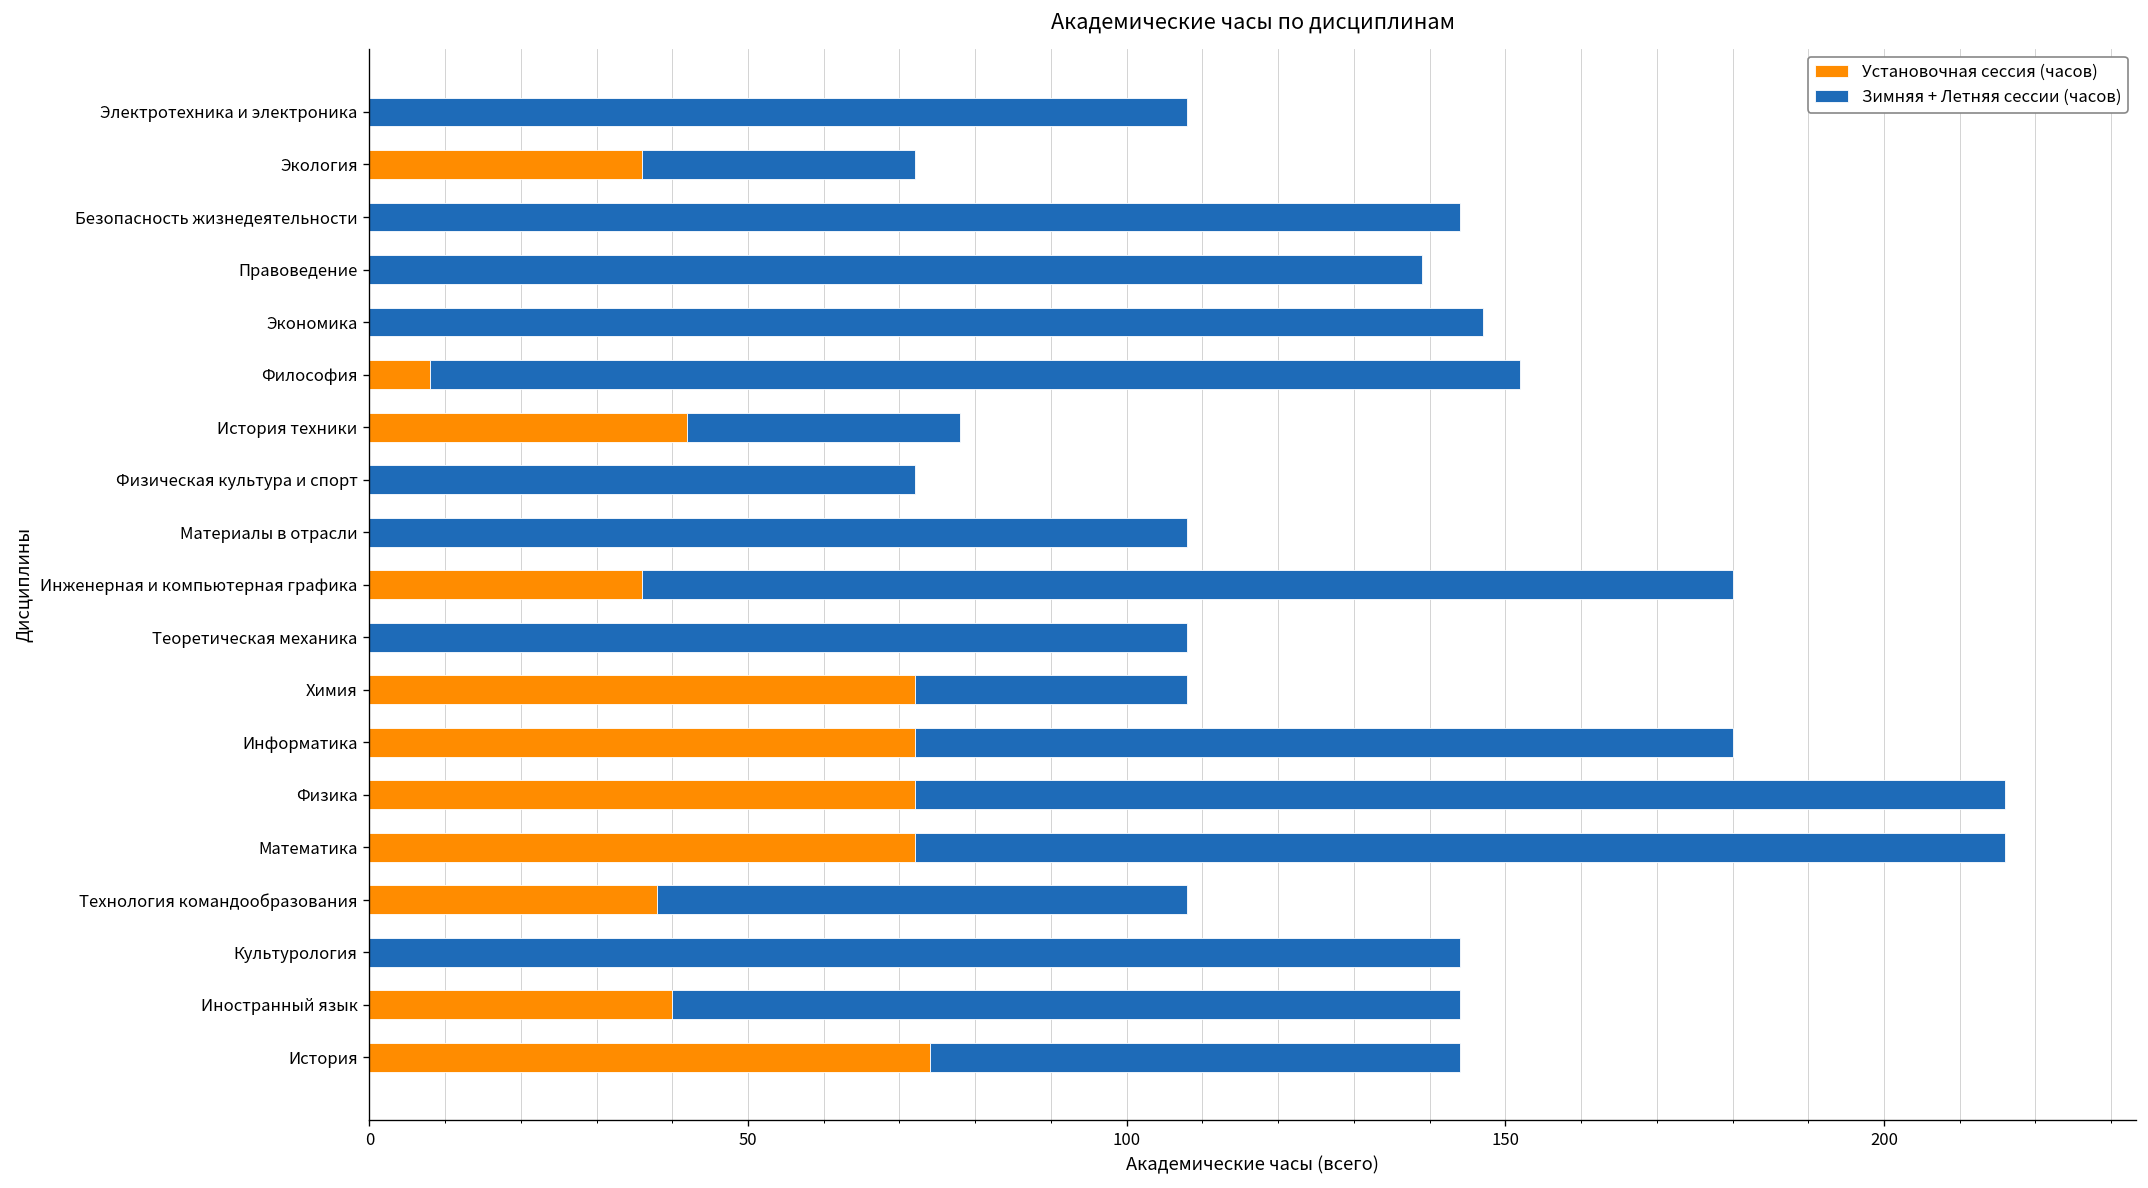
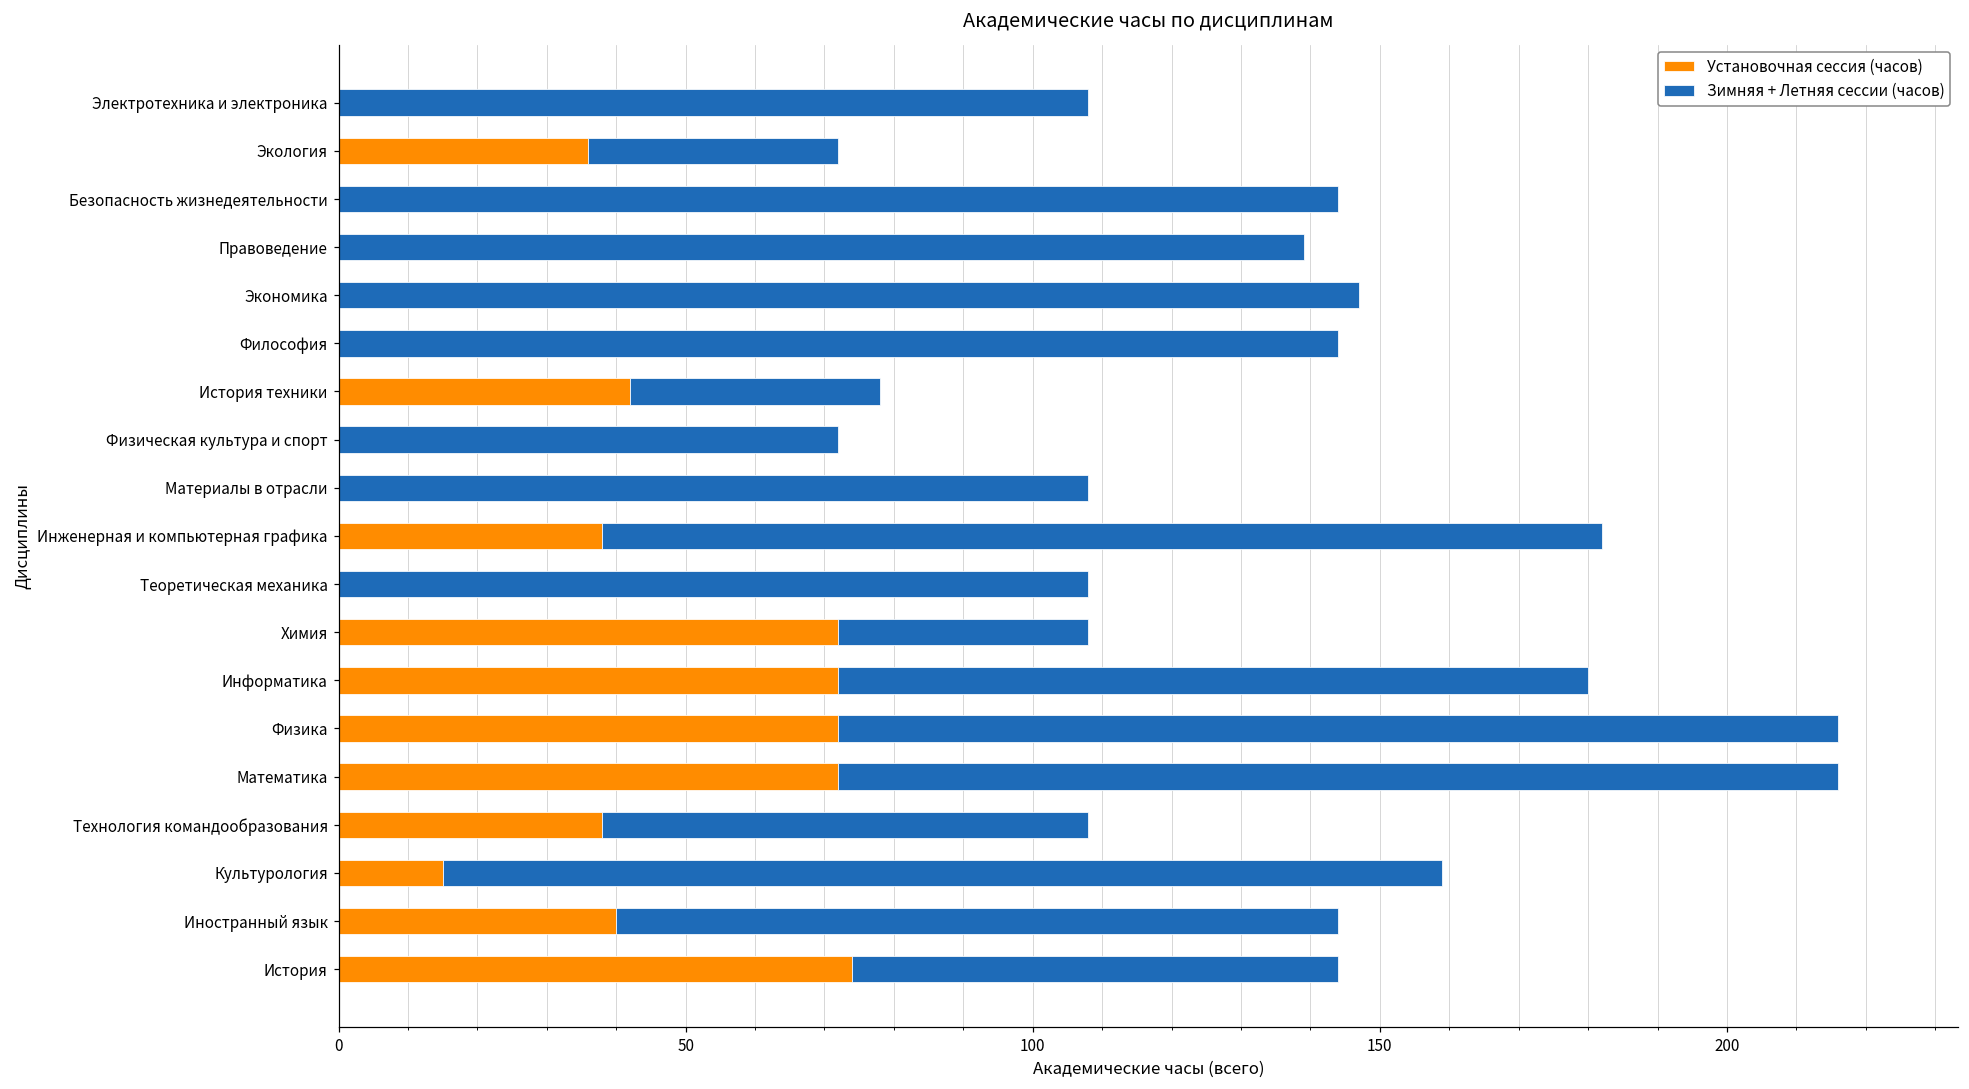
  {
    "Установочная сессия (часов)": {
      "Электротехника и электроника": 0,
      "Экология": 36,
      "Безопасность жизнедеятельности": 0,
      "Правоведение": 0,
      "Экономика": 0,
-     "Философия": 8,
+     "Философия": 0,
      "История техники": 42,
      "Физическая культура и спорт": 0,
      "Материалы в отрасли": 0,
-     "Инженерная и компьютерная графика": 36,
+     "Инженерная и компьютерная графика": 38,
      "Теоретическая механика": 0,
      "Химия": 72,
      "Информатика": 72,
      "Физика": 72,
      "Математика": 72,
      "Технология командообразования": 38,
-     "Культурология": 0,
+     "Культурология": 15,
      "Иностранный язык": 40,
      "История": 74
    },
    "Зимняя + Летняя сессии (часов)": {
      "Электротехника и электроника": 108,
      "Экология": 36,
      "Безопасность жизнедеятельности": 144,
      "Правоведение": 139,
      "Экономика": 147,
      "Философия": 144,
      "История техники": 36,
      "Физическая культура и спорт": 72,
      "Материалы в отрасли": 108,
      "Инженерная и компьютерная графика": 144,
      "Теоретическая механика": 108,
      "Химия": 36,
      "Информатика": 108,
      "Физика": 144,
      "Математика": 144,
      "Технология командообразования": 70,
      "Культурология": 144,
      "Иностранный язык": 104,
      "История": 70
    }
  }
